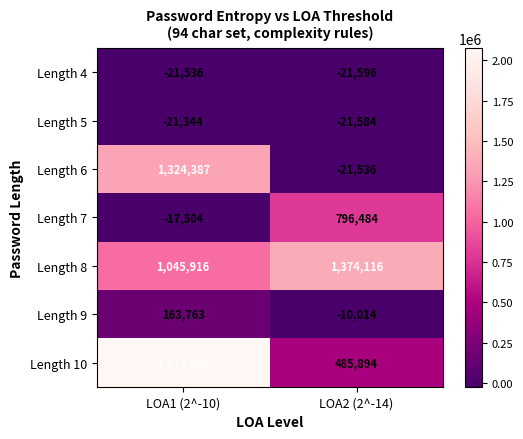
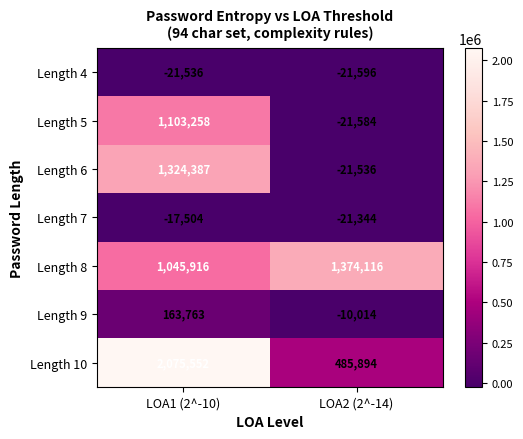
  {
    "Length 4": {
      "LOA1 (2^-10)": "-21,536",
      "LOA2 (2^-14)": "-21,596"
    },
    "Length 5": {
-     "LOA1 (2^-10)": "-21,344",
+     "LOA1 (2^-10)": "1,103,258",
      "LOA2 (2^-14)": "-21,584"
    },
    "Length 6": {
      "LOA1 (2^-10)": "1,324,387",
      "LOA2 (2^-14)": "-21,536"
    },
    "Length 7": {
      "LOA1 (2^-10)": "-17,504",
-     "LOA2 (2^-14)": "796,484"
+     "LOA2 (2^-14)": "-21,344"
    },
    "Length 8": {
      "LOA1 (2^-10)": "1,045,916",
      "LOA2 (2^-14)": "1,374,116"
    },
    "Length 9": {
      "LOA1 (2^-10)": "163,763",
      "LOA2 (2^-14)": "-10,014"
    },
    "Length 10": {
      "LOA2 (2^-14)": "485,894"
    }
  }
